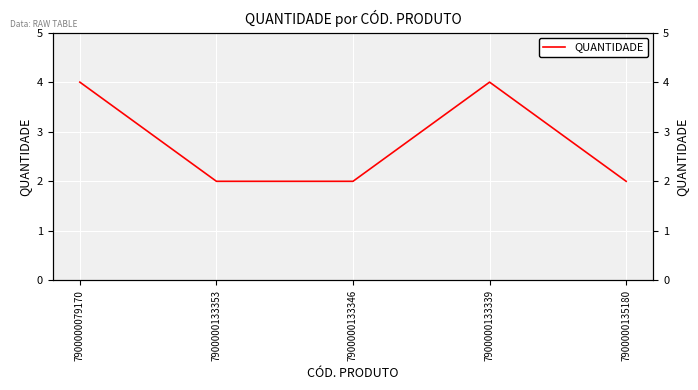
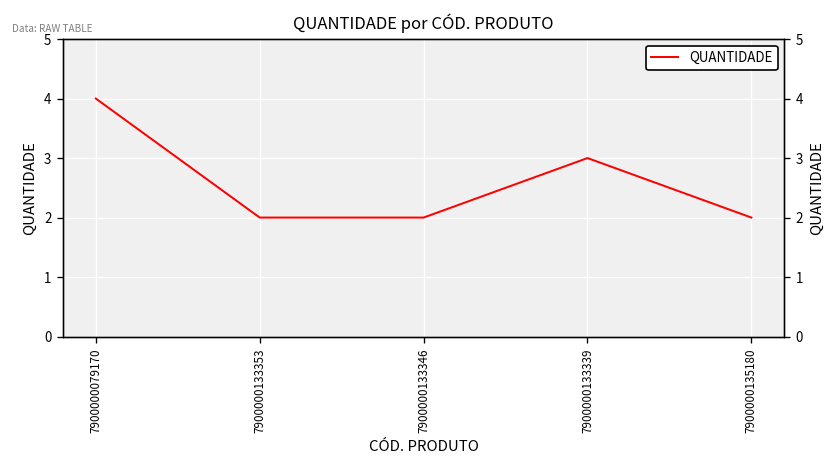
  {
    "7900000079170": 4,
    "7900000133353": 2,
    "7900000133346": 2,
-   "7900000133339": 4,
+   "7900000133339": 3,
    "7900000135180": 2
  }
